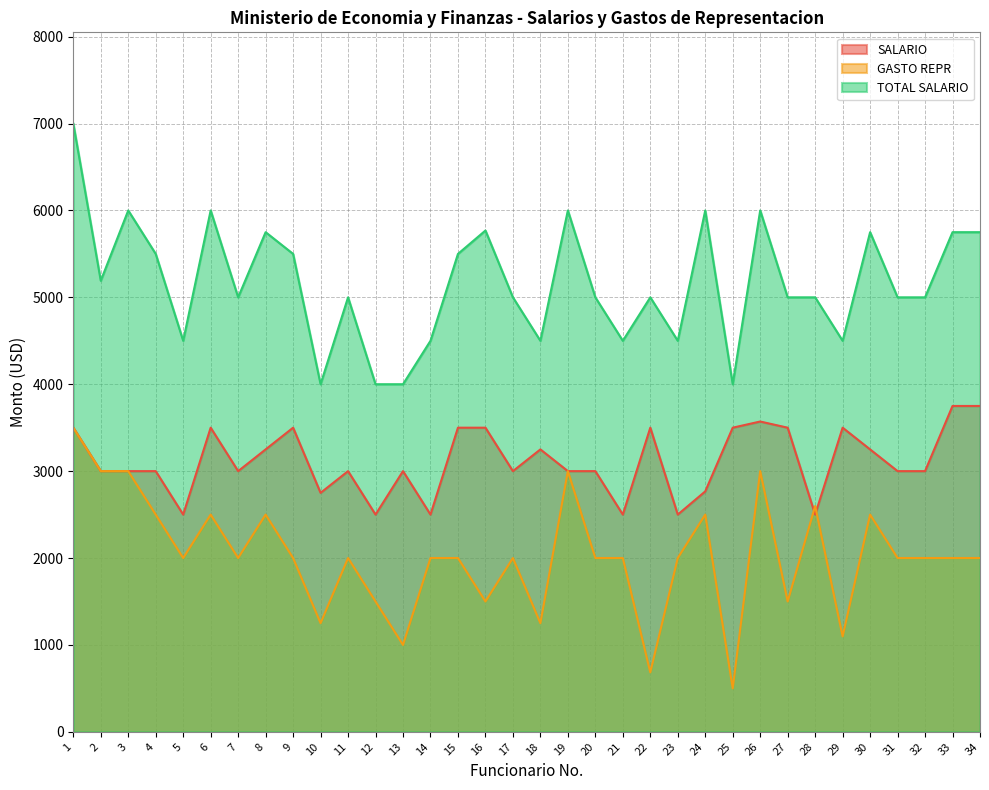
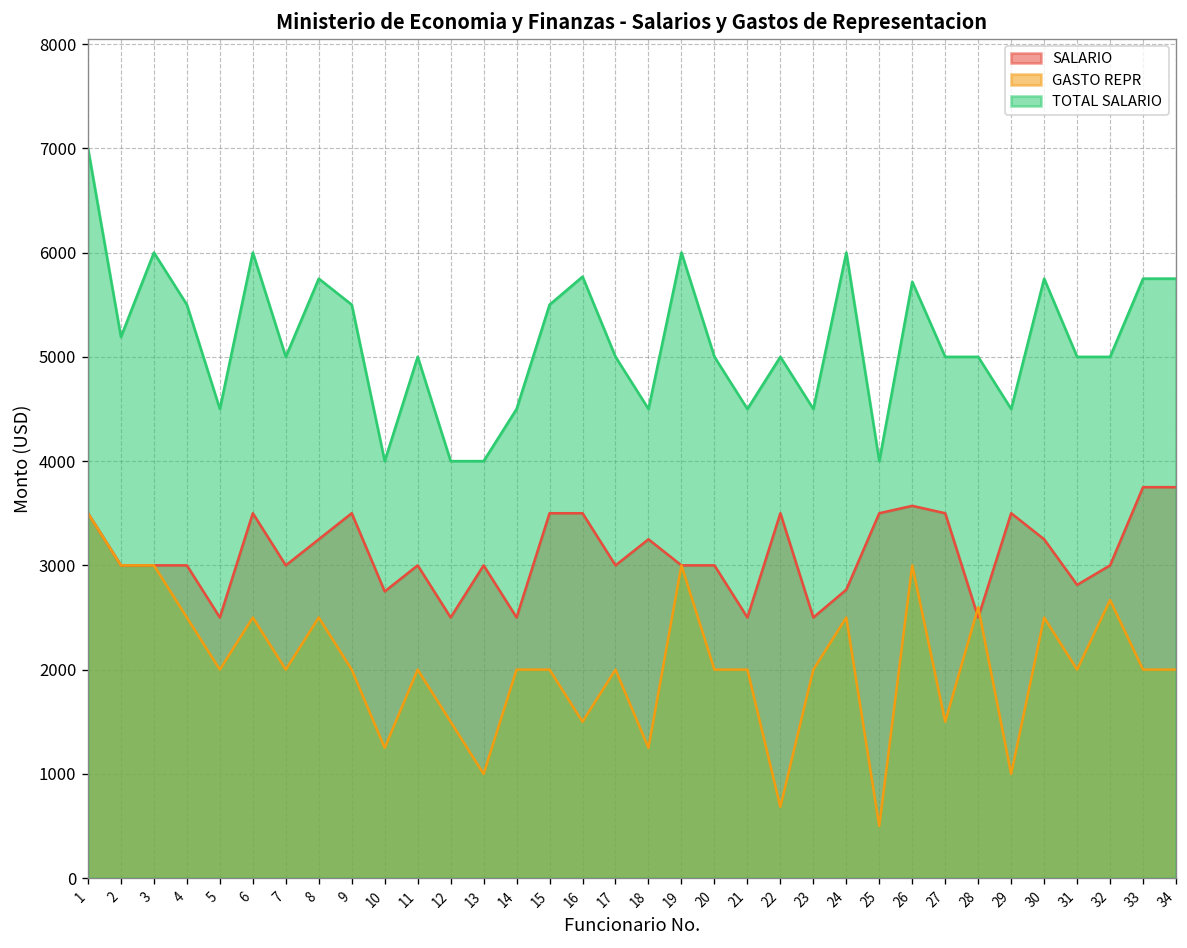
  {
    "SALARIO": {
      "4": 3000,
      "5": 2500,
      "6": 3500,
      "7": 3000,
      "8": 3300,
      "9": 3500,
      "10": 2800,
      "11": 3000,
      "12": 2500,
      "13": 3000,
      "14": 2500,
      "15": 3500,
      "16": 3500,
      "17": 3000,
      "18": 3300,
      "20": 3000,
      "21": 2500,
      "22": 3500,
      "23": 2500,
      "24": 2800,
      "25": 3500,
      "26": 3600,
      "27": 3500,
      "28": 2500,
      "29": 3500,
      "30": 3300,
-     "31": 3000,
+     "31": 2800,
      "32": 3000,
      "33": 3800,
      "34": 3800
    },
    "GASTO REPR": {
      "4": 2500,
      "5": 2000,
      "6": 2500,
      "7": 2000,
      "8": 2500,
      "9": 2000,
      "10": 1300,
      "11": 2000,
      "12": 1500,
      "13": 1000,
      "14": 2000,
      "15": 2000,
      "16": 1500,
      "17": 2000,
      "18": 1300,
      "20": 2000,
      "21": 2000,
      "22": 700,
      "23": 2000,
      "24": 2500,
      "25": 500,
      "26": 3000,
      "27": 1500,
      "28": 2600,
-     "29": 1100,
+     "29": 1000,
      "30": 2500,
      "31": 2000,
-     "32": 2000,
+     "32": 2700,
      "33": 2000,
      "34": 2000
    },
    "TOTAL SALARIO": {
      "1": 7000,
      "2": 5200,
      "3": 6000,
      "4": 5500,
      "5": 4500,
      "6": 6000,
      "7": 5000,
      "8": 5800,
      "9": 5500,
      "10": 4000,
      "11": 5000,
      "12": 4000,
      "13": 4000,
      "14": 4500,
      "15": 5500,
      "16": 5800,
      "17": 5000,
      "18": 4500,
      "19": 6000,
      "20": 5000,
      "21": 4500,
      "22": 5000,
      "23": 4500,
      "24": 6000,
      "25": 4000,
-     "26": 6000,
+     "26": 5700,
      "27": 5000,
      "28": 5000,
      "29": 4500,
      "30": 5800,
      "31": 5000,
      "32": 5000,
      "33": 5800,
      "34": 5800
    }
  }
